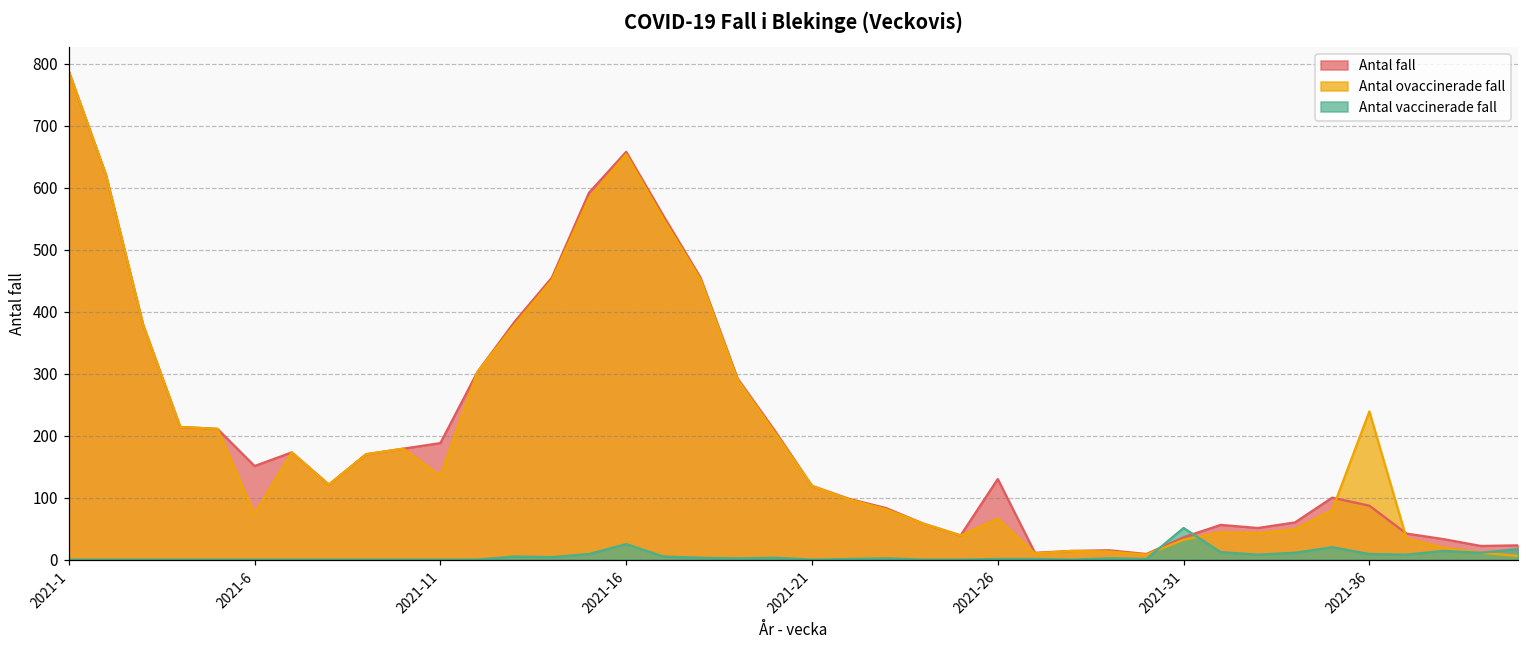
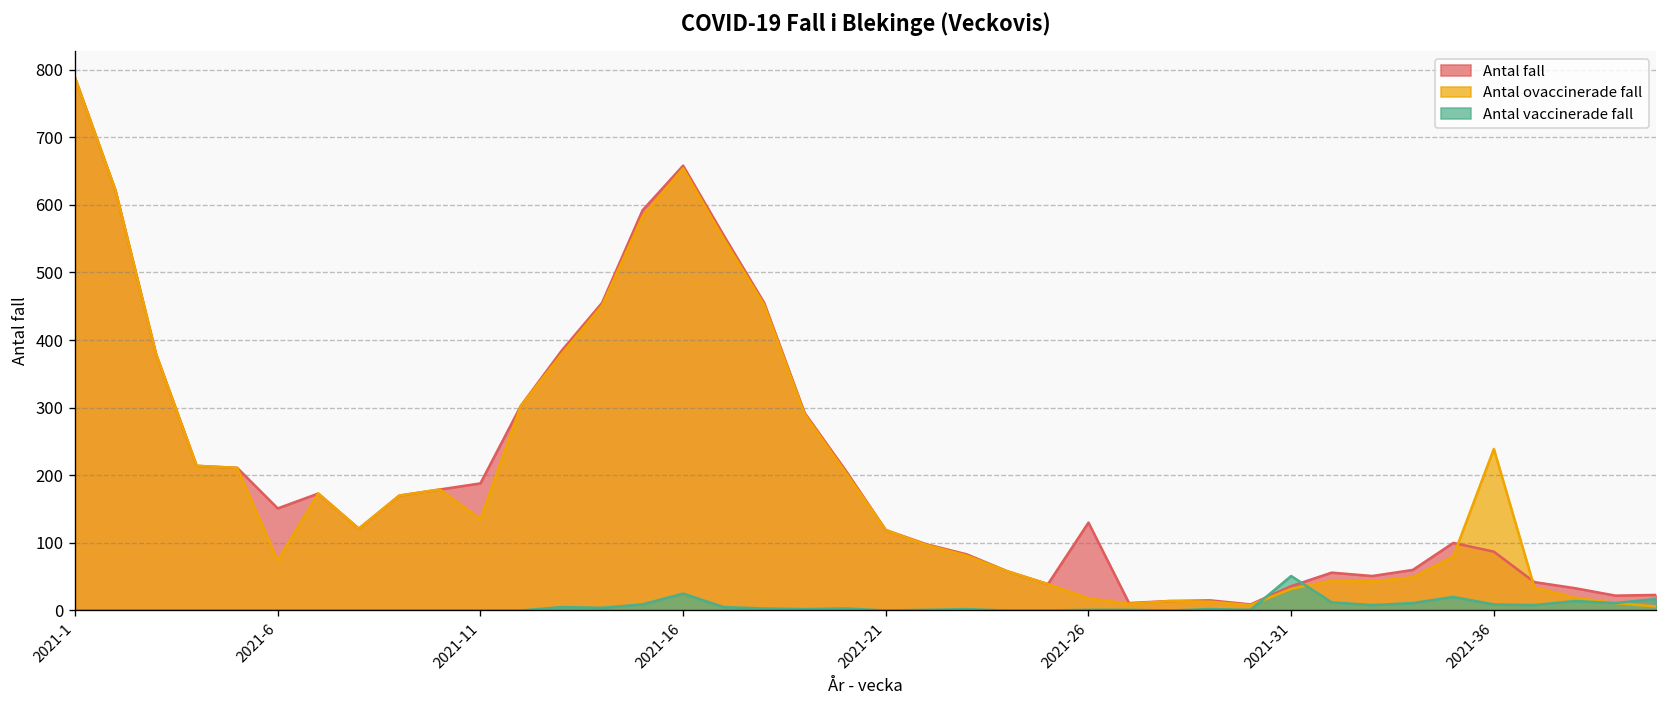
  {
    "Antal fall": {
      "2021-6": 150,
      "2021-11": 190,
      "2021-26": 130,
      "2021-36": 90
    },
    "Antal ovaccinerade fall": {
      "2021-6": 70,
      "2021-11": 140,
-     "2021-26": 70,
+     "2021-26": 20,
      "2021-36": 240
    },
    "Antal vaccinerade fall": {
      "2021-1": 0,
      "2021-6": 0,
      "2021-11": 0,
      "2021-16": 30,
      "2021-21": 0,
      "2021-26": 0,
      "2021-31": 50,
      "2021-36": 10
    }
  }
